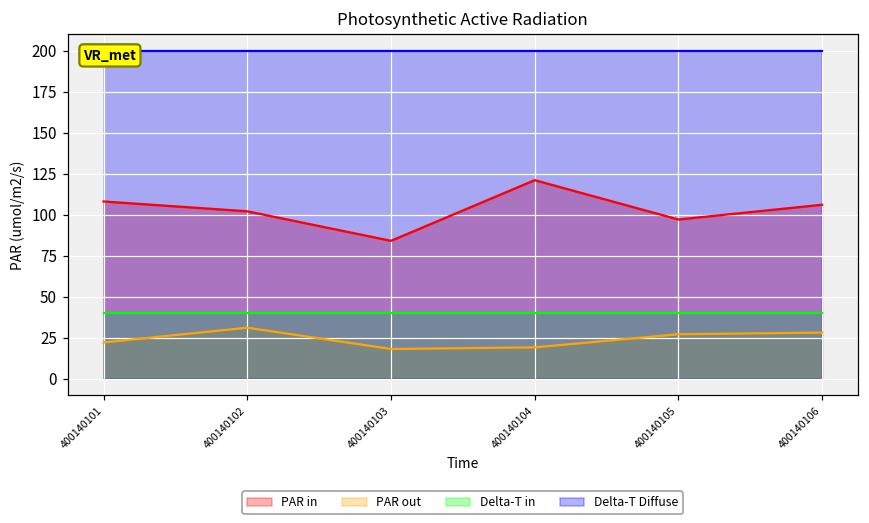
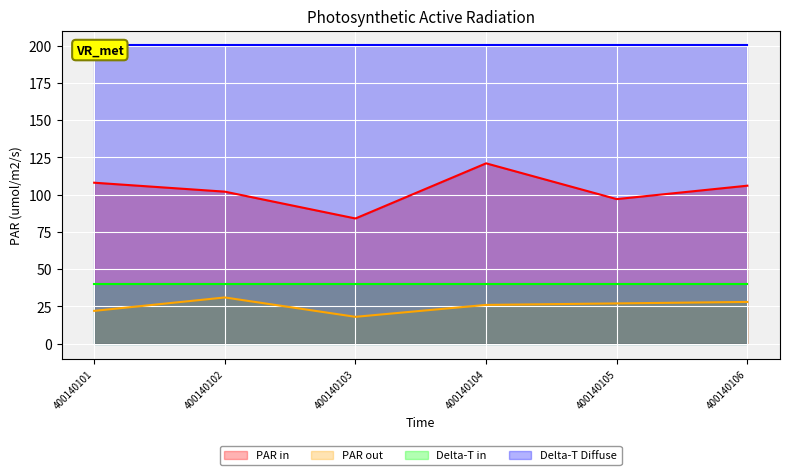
  {
    "PAR in": {
      "400140101": 108,
      "400140102": 102,
      "400140103": 84,
      "400140104": 121,
      "400140105": 97,
      "400140106": 106
    },
    "PAR out": {
      "400140101": 22,
      "400140102": 31,
      "400140103": 18,
-     "400140104": 19,
+     "400140104": 26,
      "400140105": 27,
      "400140106": 28
    },
    "Delta-T in": {
      "400140101": 40,
      "400140102": 40,
      "400140103": 40,
      "400140104": 40,
      "400140105": 40,
      "400140106": 40
    },
    "Delta-T Diffuse": {
      "400140102": 200,
      "400140103": 200,
      "400140104": 200,
      "400140105": 200,
      "400140106": 200
    }
  }
